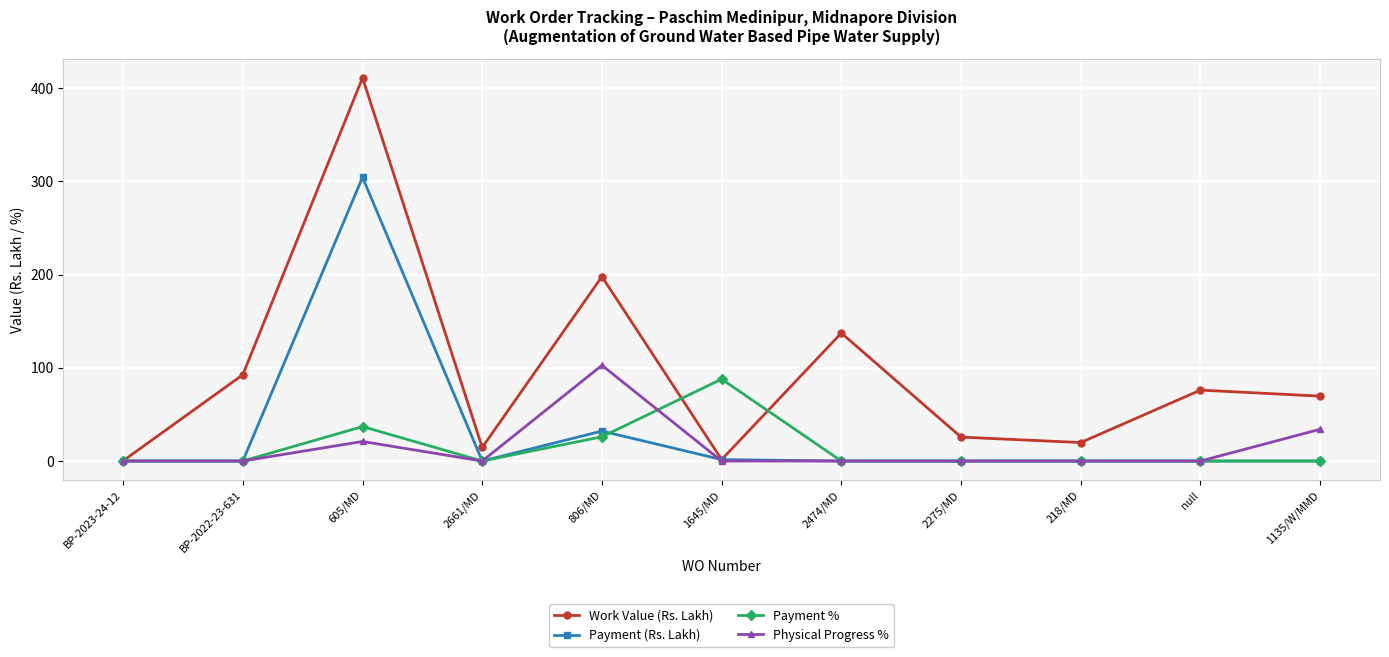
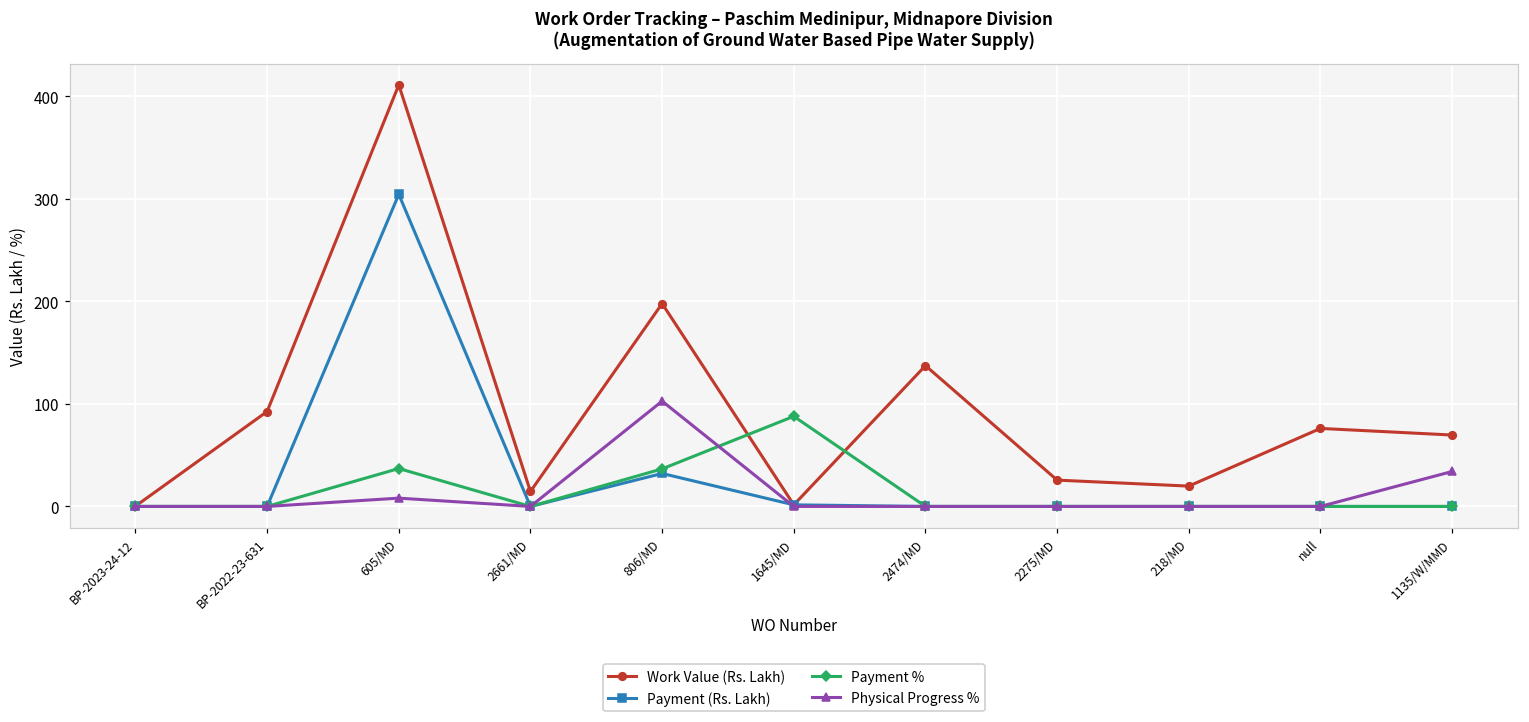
  {
    "Work Value (Rs. Lakh)": {
      "BP-2022-23-631": 90,
      "605/MD": 410,
      "2661/MD": 10,
      "806/MD": 200,
      "2474/MD": 140,
      "2275/MD": 30,
      "218/MD": 20,
      "null": 80,
      "1135/W/MMD": 70
    },
    "Payment (Rs. Lakh)": {
      "605/MD": 300,
      "806/MD": 30
    },
    "Payment %": {
      "605/MD": 40,
-     "806/MD": 30,
+     "806/MD": 40,
      "1645/MD": 90
    },
    "Physical Progress %": {
-     "605/MD": 20,
+     "605/MD": 10,
      "806/MD": 100,
      "1135/W/MMD": 30
    }
  }
